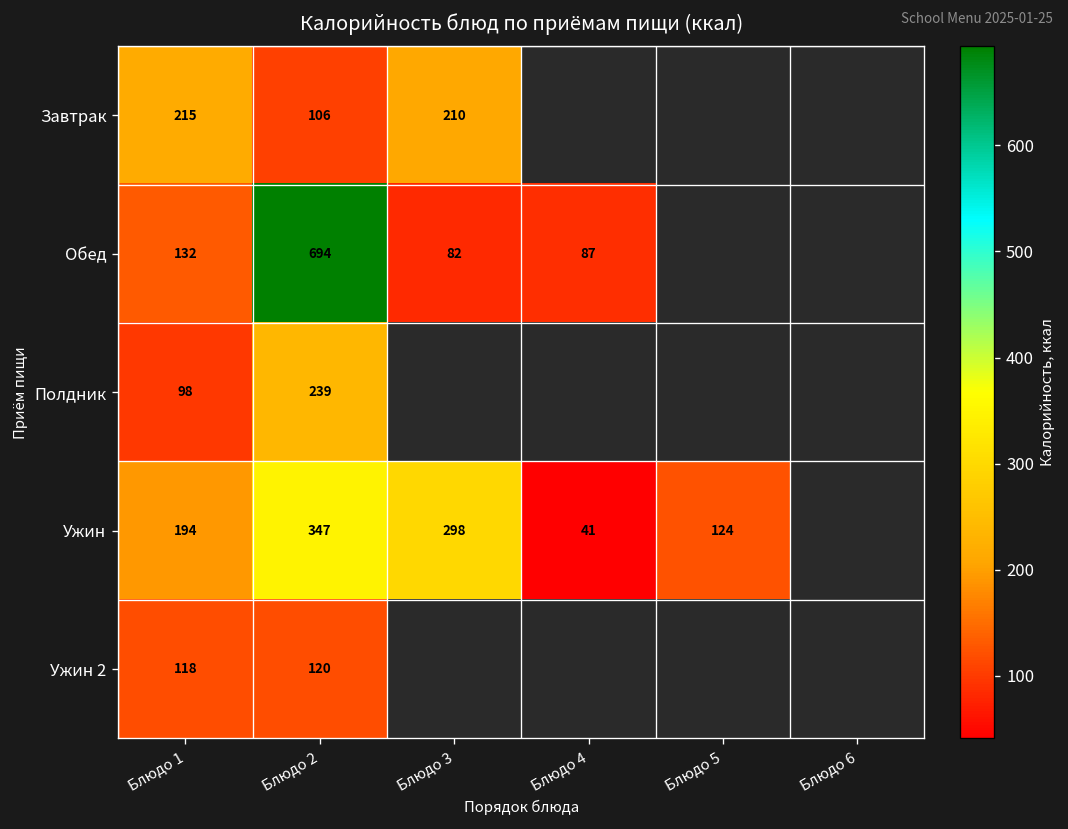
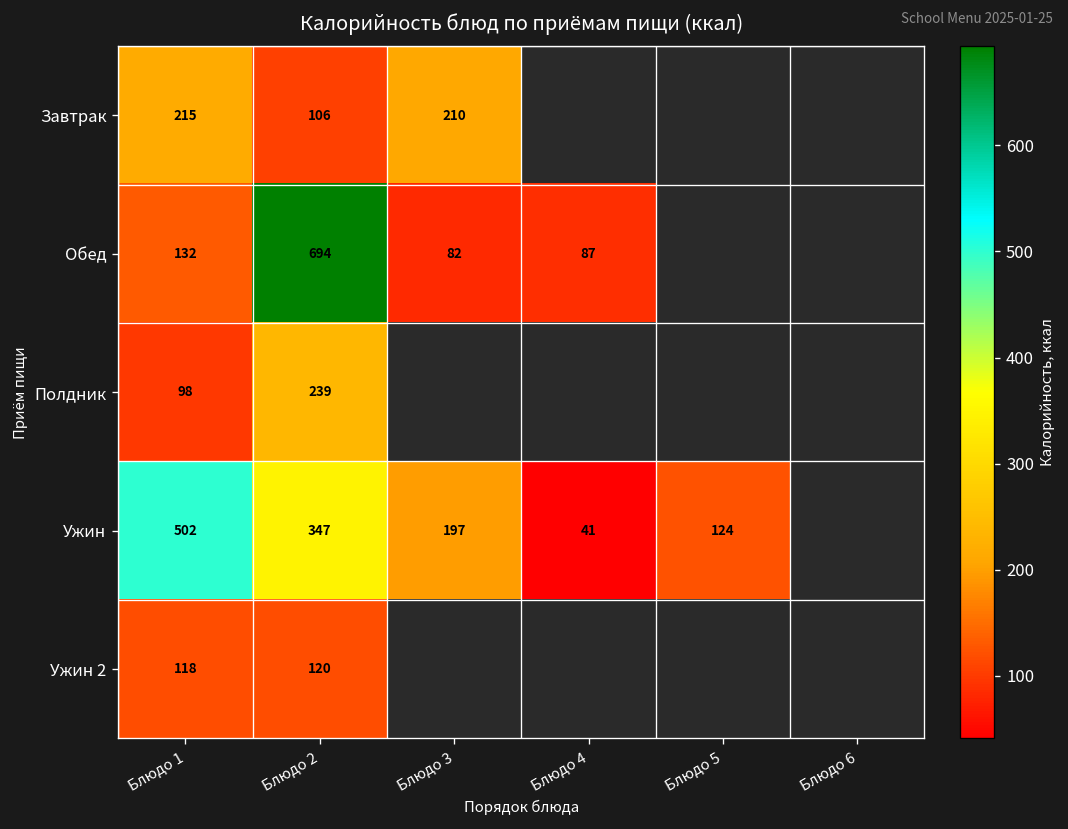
  {
    "Завтрак": {
      "Блюдо 1": 215,
      "Блюдо 2": 106,
      "Блюдо 3": 210
    },
    "Обед": {
      "Блюдо 1": 132,
      "Блюдо 2": 694,
      "Блюдо 3": 82,
      "Блюдо 4": 87
    },
    "Полдник": {
      "Блюдо 1": 98,
      "Блюдо 2": 239
    },
    "Ужин": {
-     "Блюдо 1": 194,
+     "Блюдо 1": 502,
      "Блюдо 2": 347,
-     "Блюдо 3": 298,
+     "Блюдо 3": 197,
      "Блюдо 4": 41,
      "Блюдо 5": 124
    },
    "Ужин 2": {
      "Блюдо 1": 118,
      "Блюдо 2": 120
    }
  }
